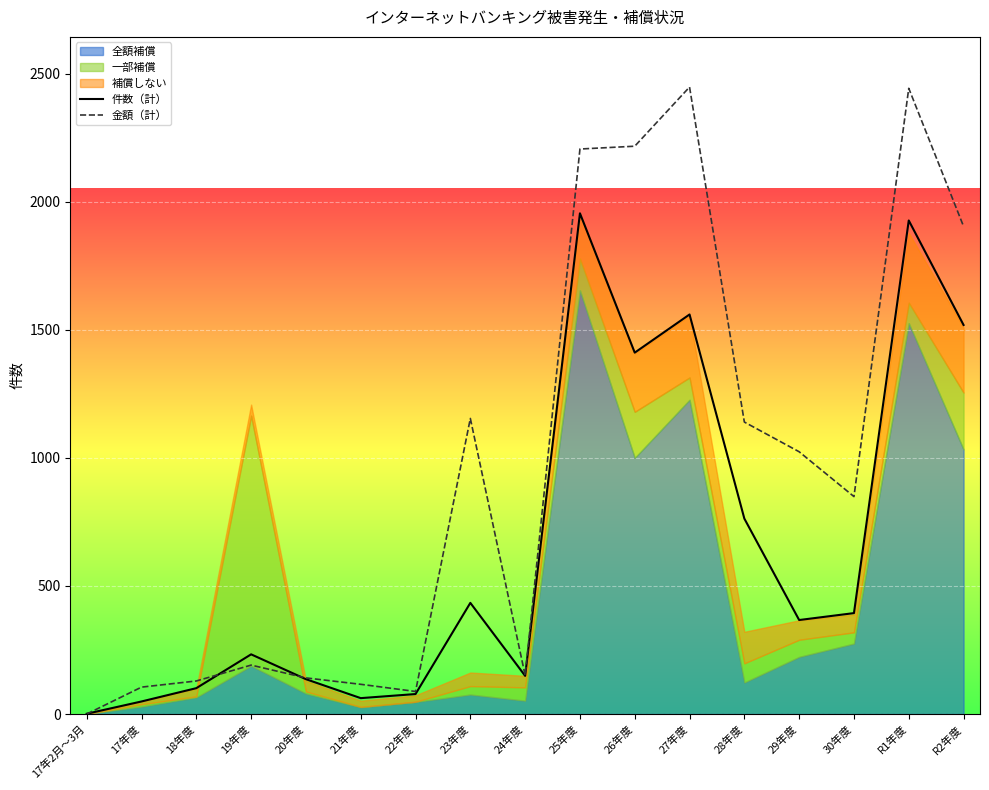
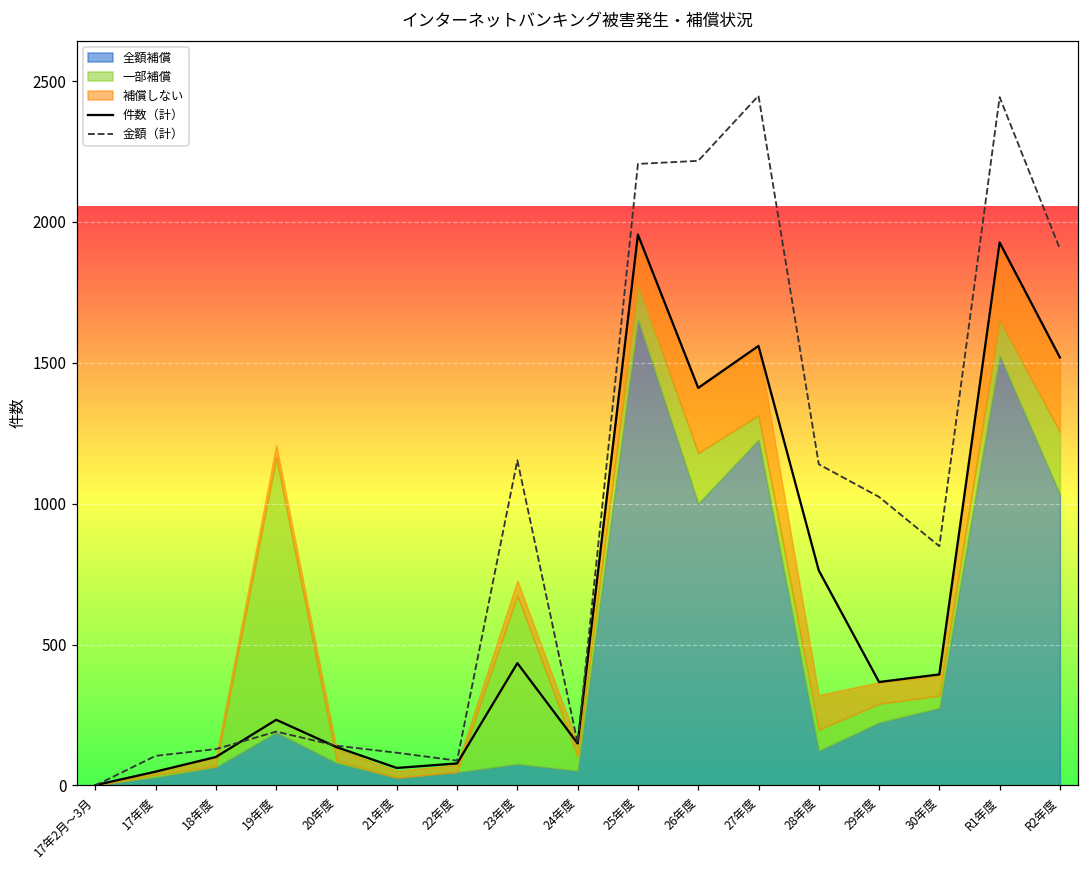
  {
    "件数（計）": {
      "19年度": 230,
      "21年度": 60,
      "23年度": 430,
      "28年度": 760
    },
    "全額補償": {
      "23年度": 80,
      "24年度": 50,
      "25年度": 1650,
      "26年度": 1000,
      "27年度": 1230,
      "28年度": 120,
      "29年度": 220,
      "30年度": 280,
      "R1年度": 1530,
      "R2年度": 1030
    },
    "金額（計）": {
      "17年度": 110,
      "18年度": 130,
      "21年度": 120,
      "23年度": 1150,
      "25年度": 2210,
      "26年度": 2220,
      "27年度": 2450,
      "28年度": 1140,
      "29年度": 1020,
      "30年度": 850,
      "R1年度": 2440,
      "R2年度": 1900
    },
    "一部補償": {
      "19年度": 980,
-     "23年度": 30,
+     "23年度": 600,
      "24年度": 50,
      "25年度": 120,
      "26年度": 180,
      "27年度": 90,
      "28年度": 80,
      "29年度": 70,
      "30年度": 40,
-     "R1年度": 80,
+     "R1年度": 130,
      "R2年度": 220
    },
    "補償しない": {
      "19年度": 40,
      "21年度": 20,
      "23年度": 50,
      "28年度": 120
    }
  }
